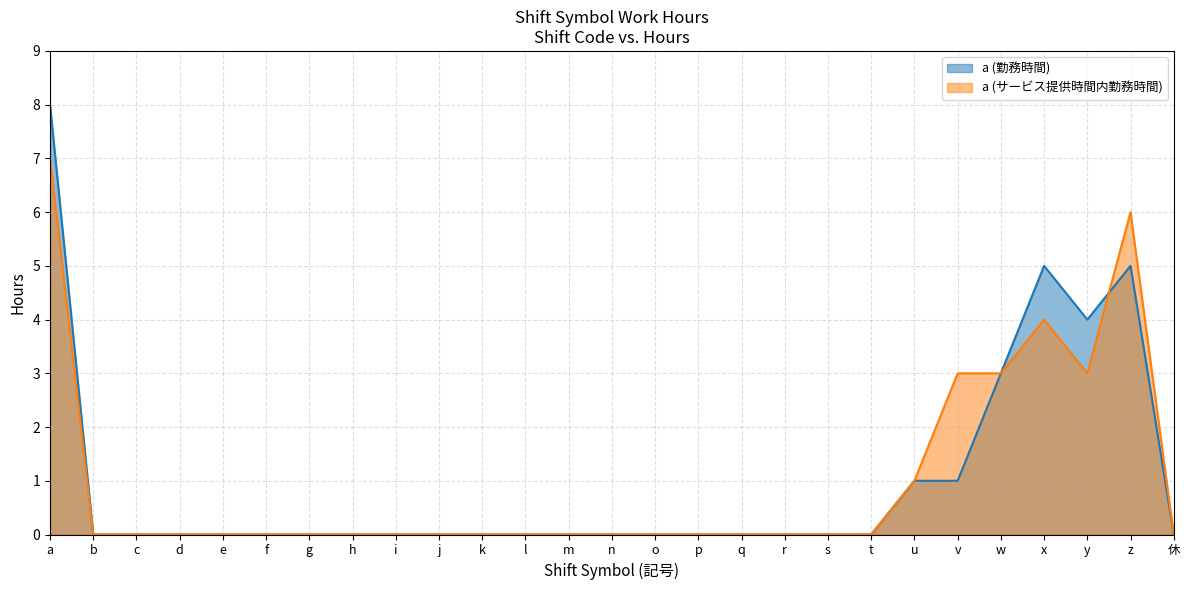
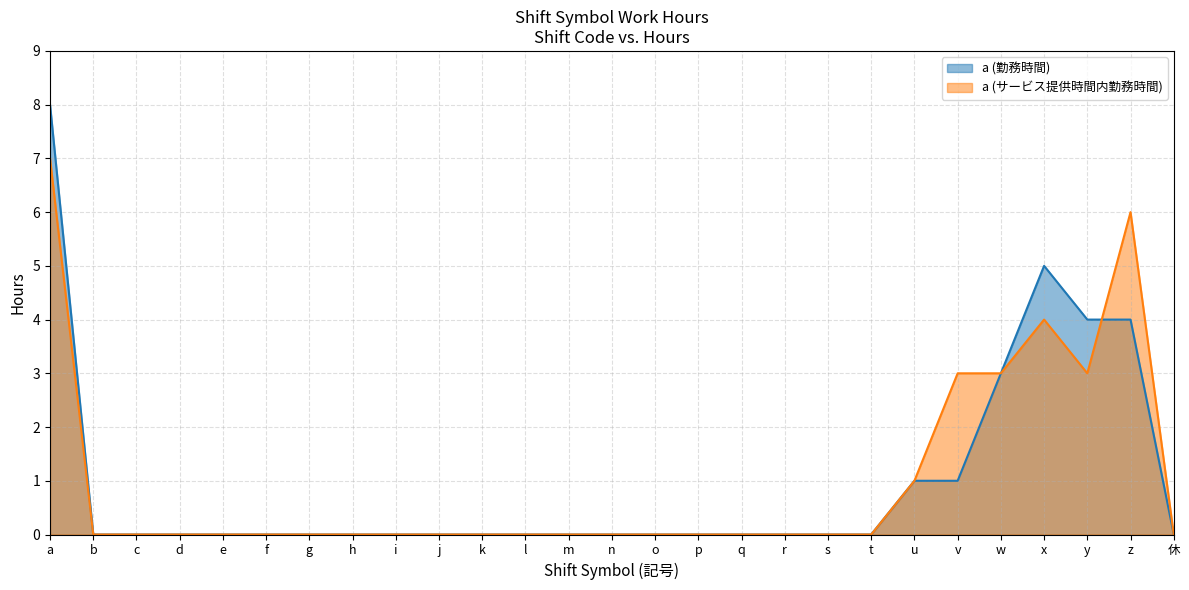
  {
    "a (勤務時間)": {
      "a": 8,
      "v": 1,
      "x": 5,
      "y": 4,
-     "z": 5
+     "z": 4
    },
    "a (サービス提供時間内勤務時間)": {
      "a": 7,
      "v": 3,
      "x": 4,
      "y": 3,
      "z": 6
    }
  }
